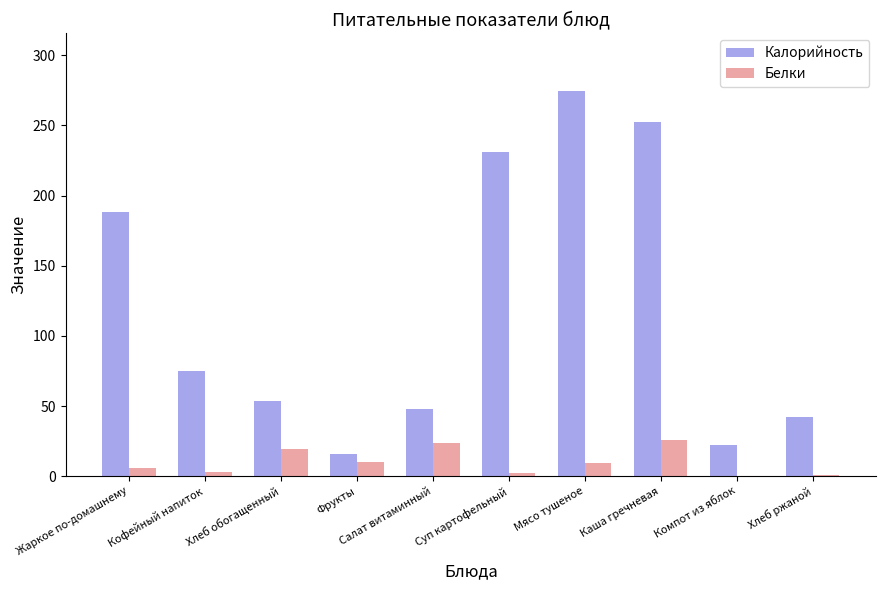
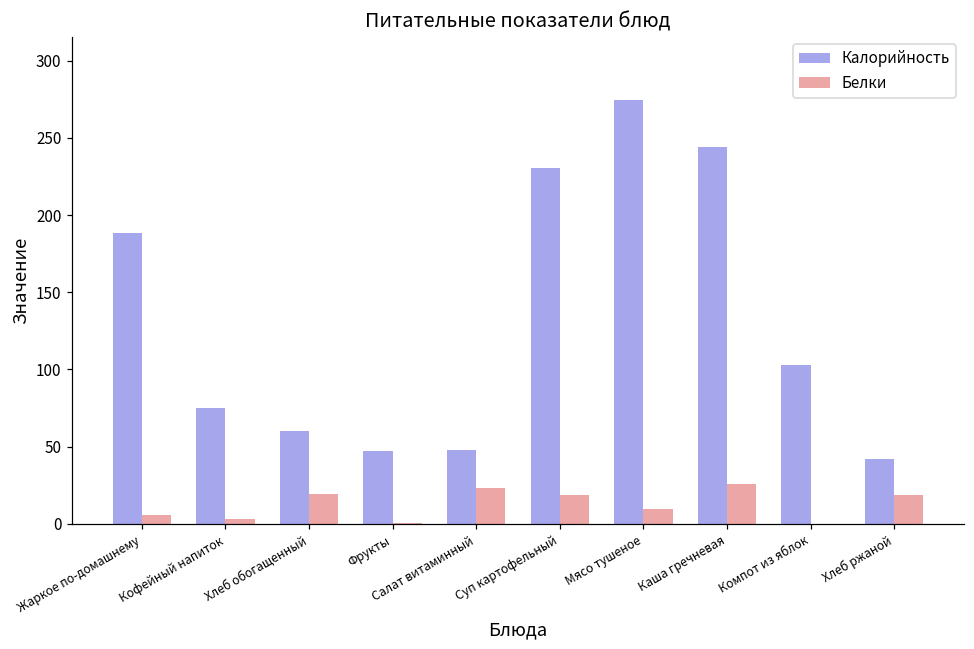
  {
    "Калорийность": {
      "Жаркое по-домашнему": 188,
      "Кофейный напиток": 75,
-     "Хлеб обогащенный": 54,
-     "Фрукты": 16,
+     "Хлеб обогащенный": 60,
+     "Фрукты": 47,
      "Салат витаминный": 48,
      "Суп картофельный": 231,
      "Мясо тушеное": 275,
-     "Каша гречневая": 253,
-     "Компот из яблок": 22,
+     "Каша гречневая": 244,
+     "Компот из яблок": 103,
      "Хлеб ржаной": 42
    },
    "Белки": {
      "Жаркое по-домашнему": 6,
      "Кофейный напиток": 3,
      "Хлеб обогащенный": 19,
-     "Фрукты": 10,
+     "Фрукты": 0,
      "Салат витаминный": 23,
-     "Суп картофельный": 2,
+     "Суп картофельный": 19,
      "Мясо тушеное": 10,
      "Каша гречневая": 26,
-     "Хлеб ржаной": 1
+     "Хлеб ржаной": 19
    }
  }
